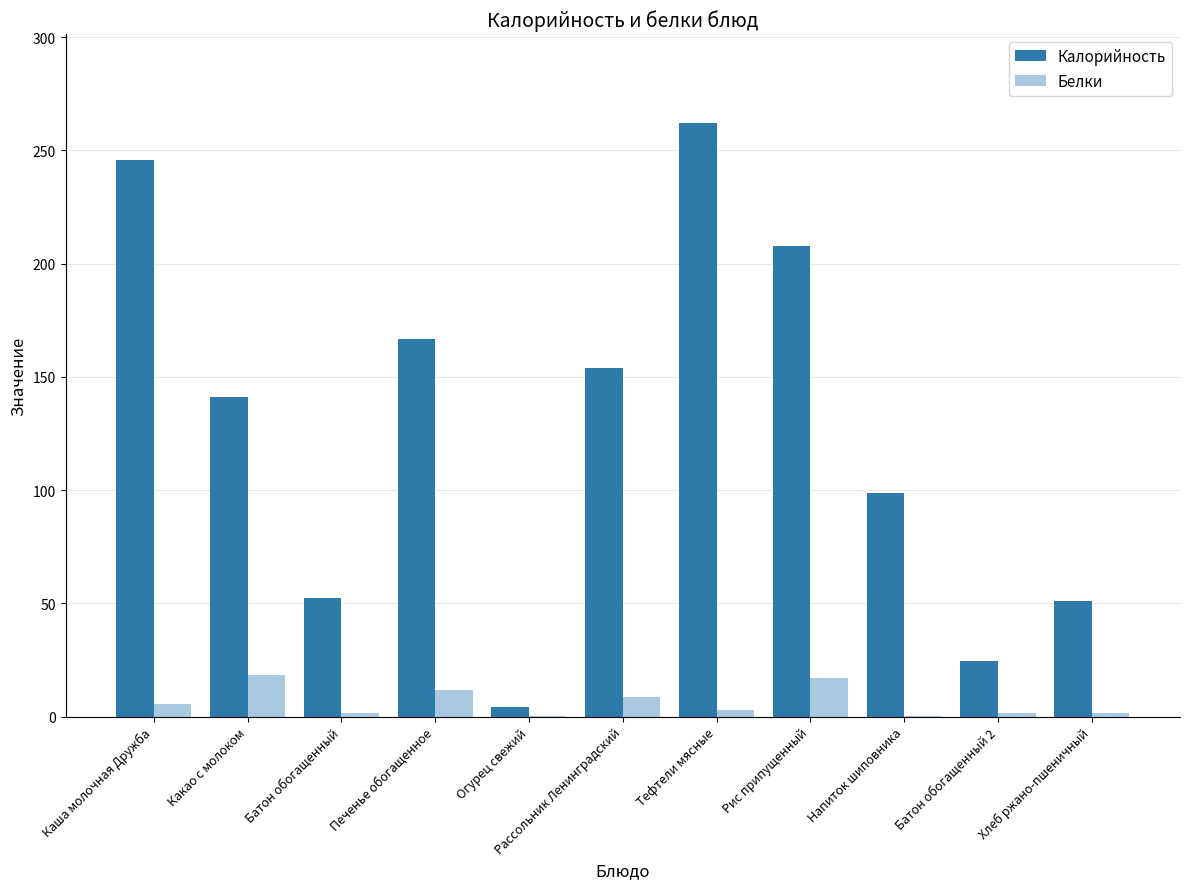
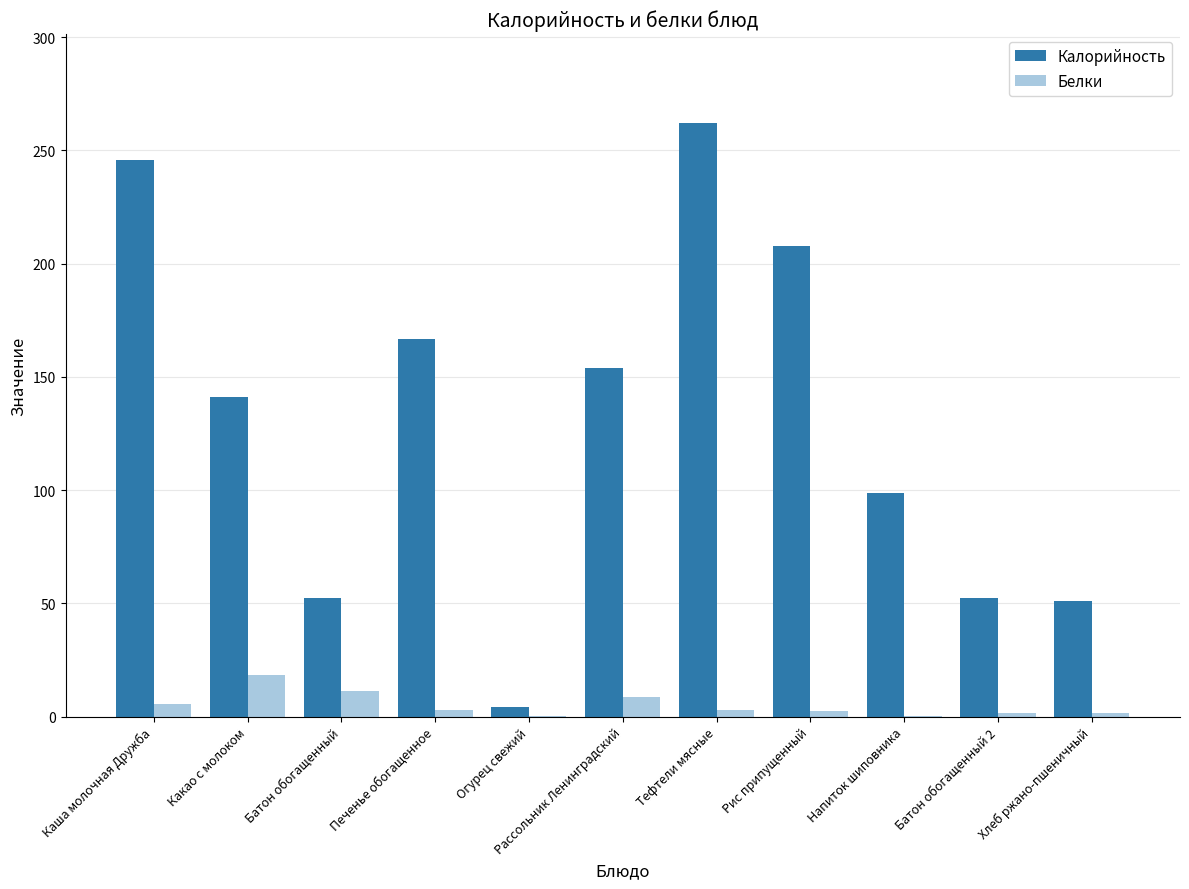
  {
    "Калорийность": {
      "Каша молочная Дружба": 246,
      "Какао с молоком": 141,
      "Батон обогащенный": 52,
      "Печенье обогащенное": 167,
      "Огурец свежий": 4,
      "Рассольник Ленинградский": 154,
      "Тефтели мясные": 262,
      "Рис припущенный": 208,
      "Напиток шиповника": 99,
-     "Батон обогащенный 2": 25,
+     "Батон обогащенный 2": 52,
      "Хлеб ржано-пшеничный": 51
    },
    "Белки": {
      "Каша молочная Дружба": 6,
      "Какао с молоком": 18,
-     "Батон обогащенный": 2,
-     "Печенье обогащенное": 12,
+     "Батон обогащенный": 11,
+     "Печенье обогащенное": 3,
      "Рассольник Ленинградский": 9,
      "Тефтели мясные": 3,
-     "Рис припущенный": 17,
+     "Рис припущенный": 3,
      "Батон обогащенный 2": 2,
      "Хлеб ржано-пшеничный": 2
    }
  }
